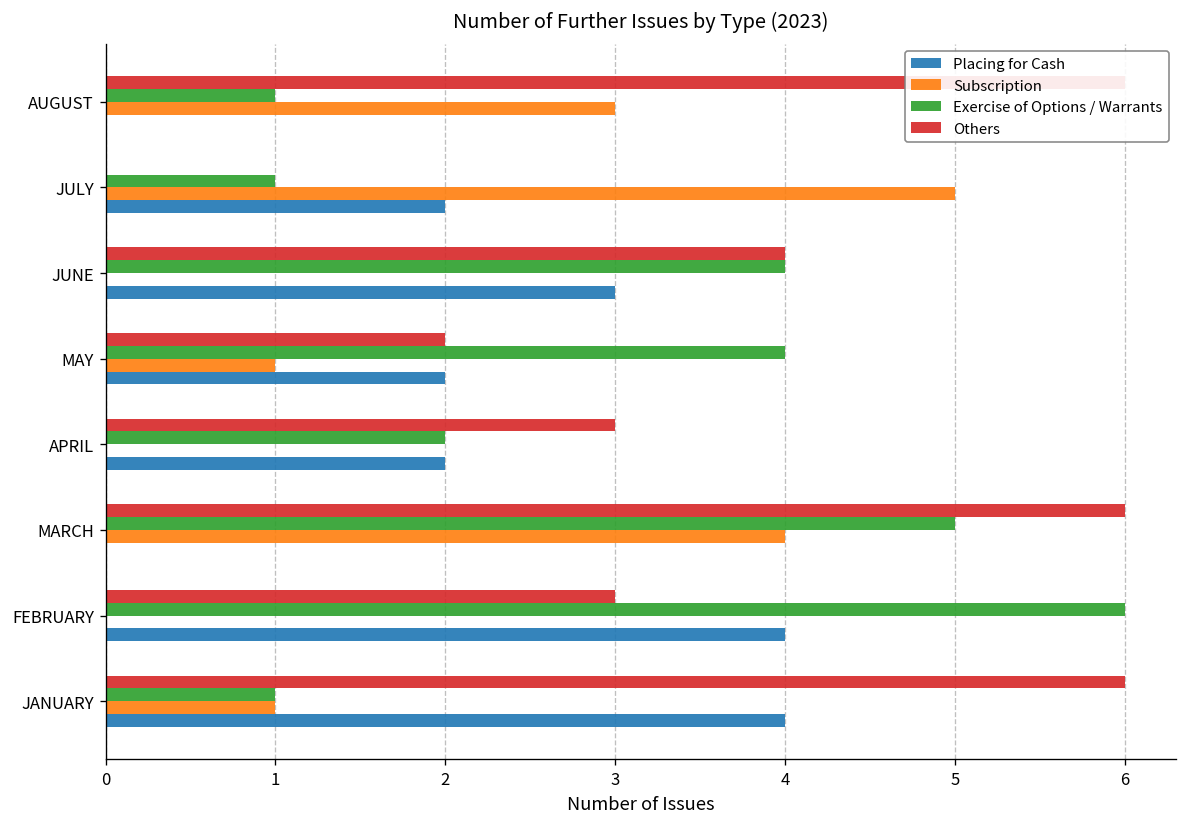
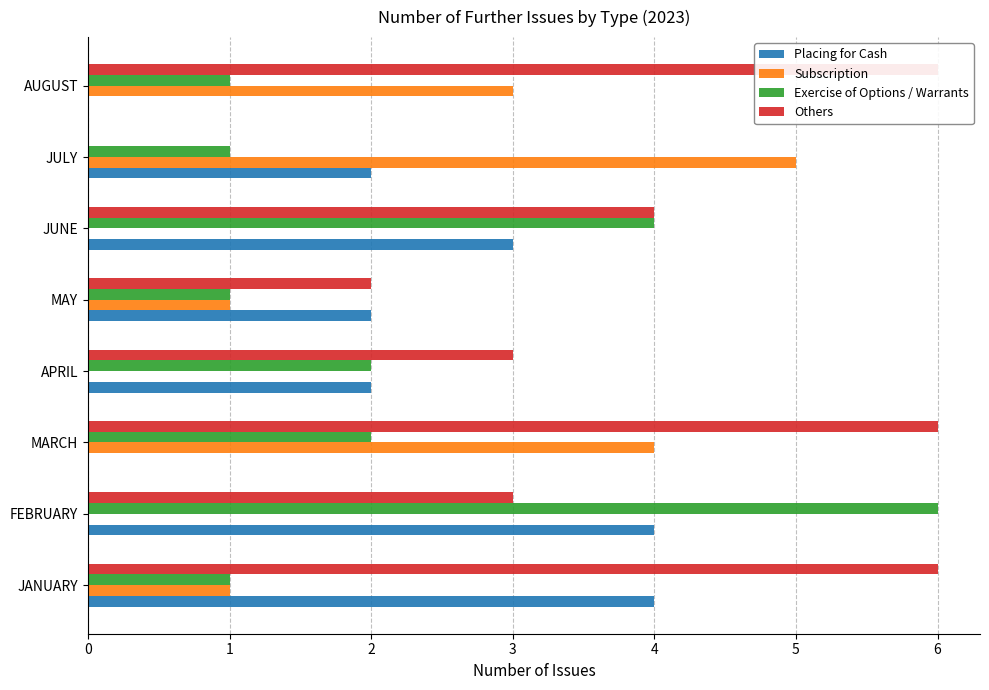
  {
    "Placing for Cash": {
      "AUGUST": 0,
      "JULY": 2,
      "JUNE": 3,
      "MAY": 2,
      "APRIL": 2,
      "MARCH": 0,
      "FEBRUARY": 4,
      "JANUARY": 4
    },
    "Subscription": {
      "AUGUST": 3,
      "JULY": 5,
      "JUNE": 0,
      "MAY": 1,
      "APRIL": 0,
      "MARCH": 4,
      "FEBRUARY": 0,
      "JANUARY": 1
    },
    "Exercise of Options / Warrants": {
      "AUGUST": 1,
      "JULY": 1,
      "JUNE": 4,
-     "MAY": 4,
+     "MAY": 1,
      "APRIL": 2,
-     "MARCH": 5,
+     "MARCH": 2,
      "FEBRUARY": 6,
      "JANUARY": 1
    },
    "Others": {
      "JULY": 0,
      "JUNE": 4,
      "MAY": 2,
      "APRIL": 3,
      "MARCH": 6,
      "FEBRUARY": 3,
      "JANUARY": 6
    }
  }
